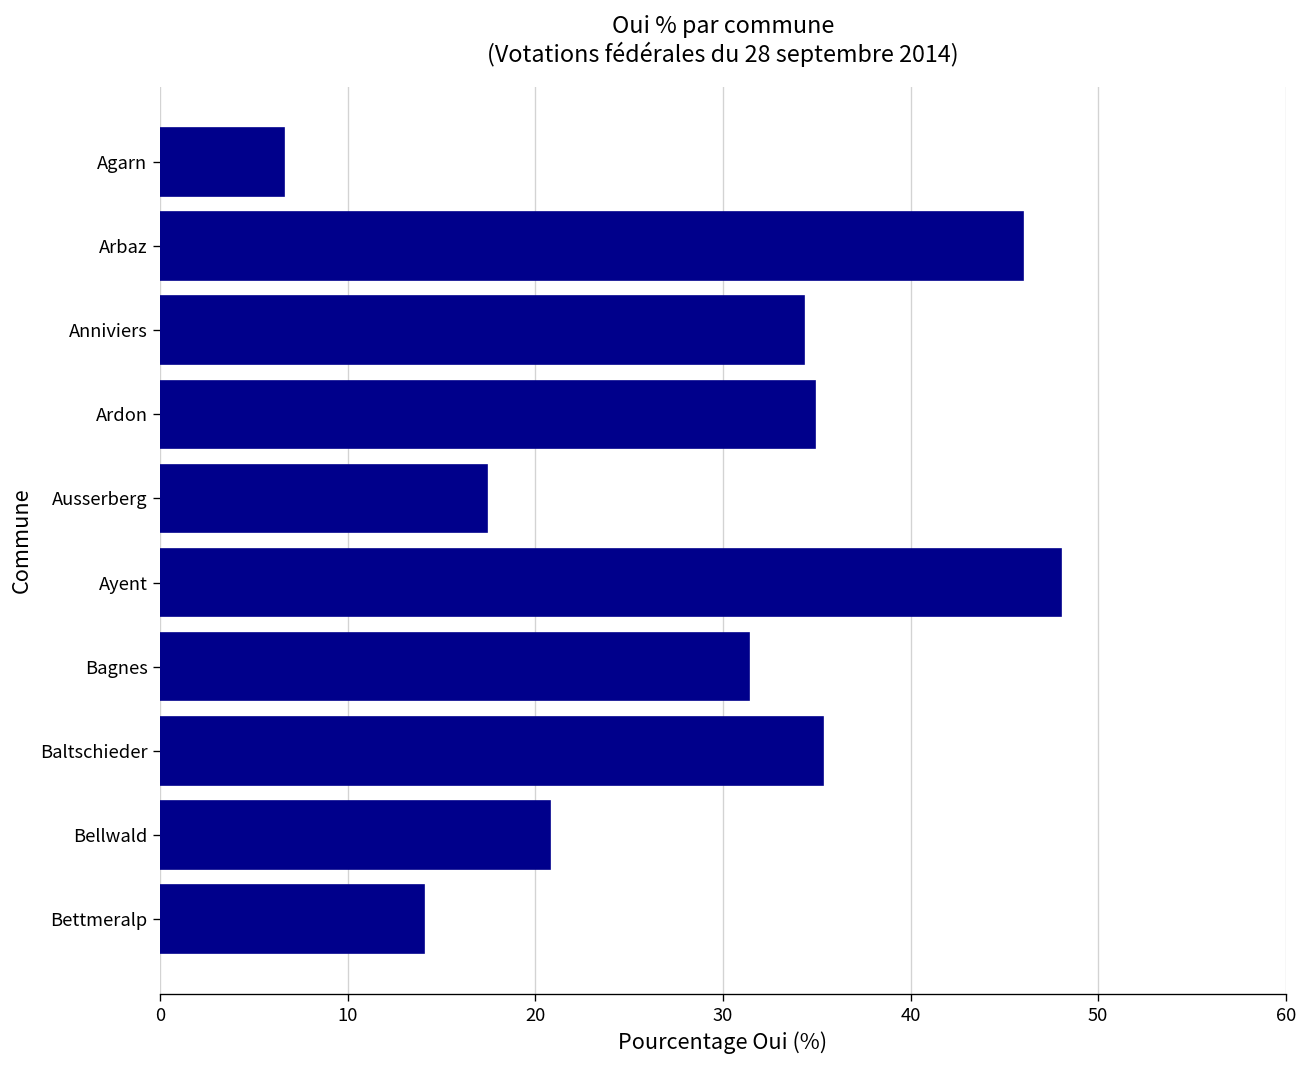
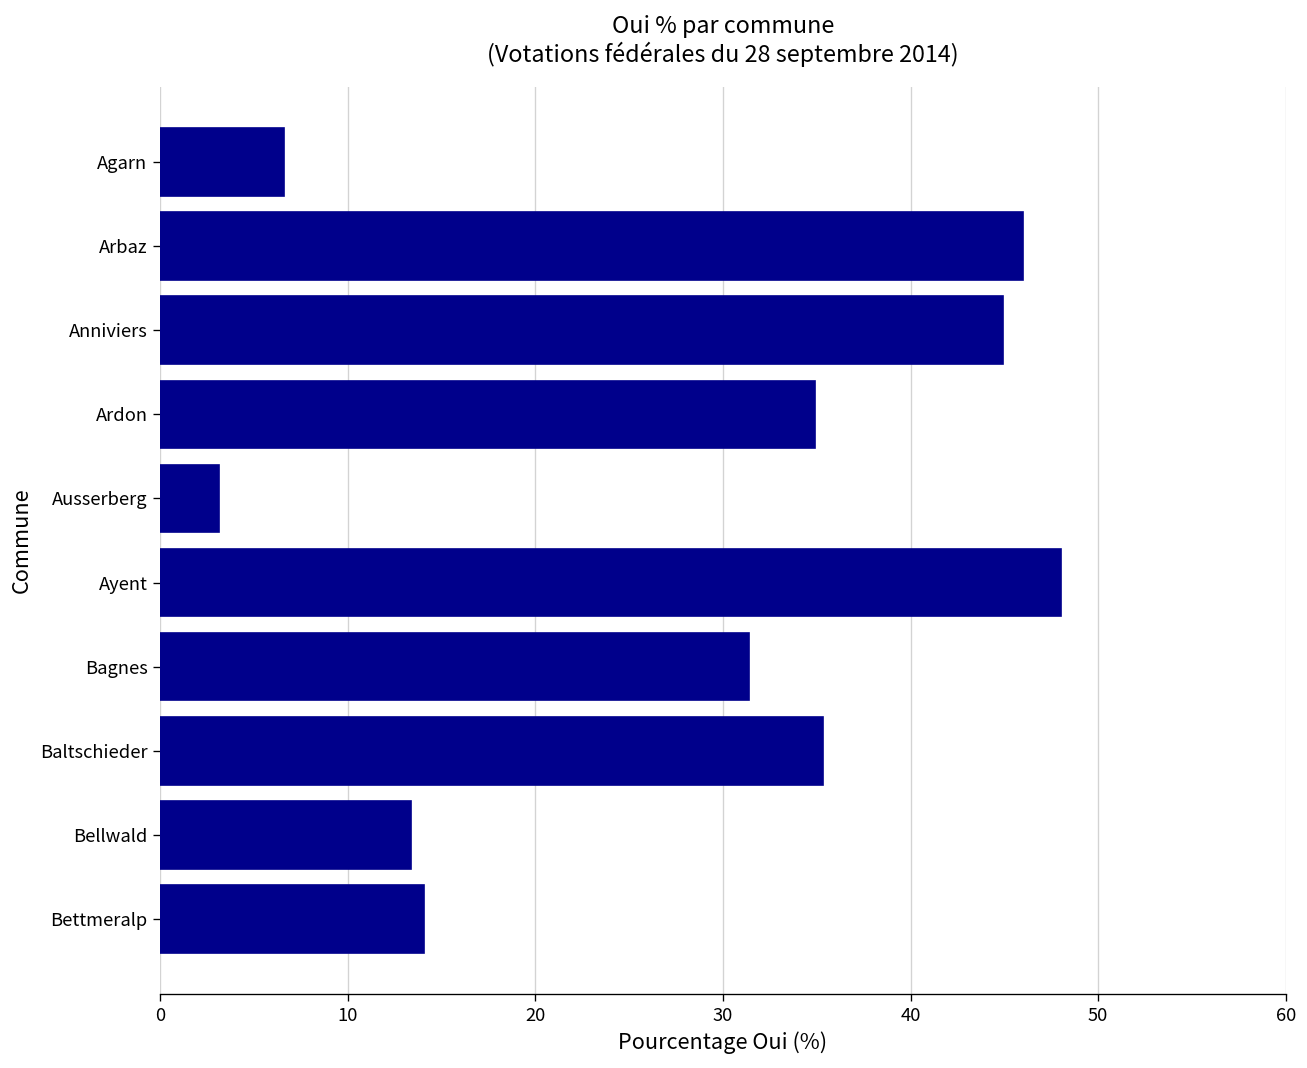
  {
    "Agarn": 6.6,
    "Arbaz": 46.0,
-   "Anniviers": 34.3,
+   "Anniviers": 44.9,
    "Ardon": 34.9,
-   "Ausserberg": 17.4,
+   "Ausserberg": 3.1,
    "Ayent": 48.0,
    "Bagnes": 31.4,
    "Baltschieder": 35.3,
-   "Bellwald": 20.8,
+   "Bellwald": 13.4,
    "Bettmeralp": 14.1
  }
